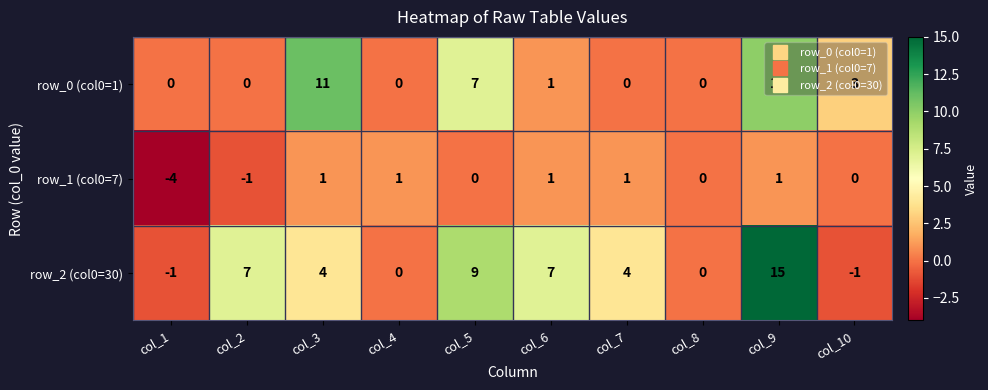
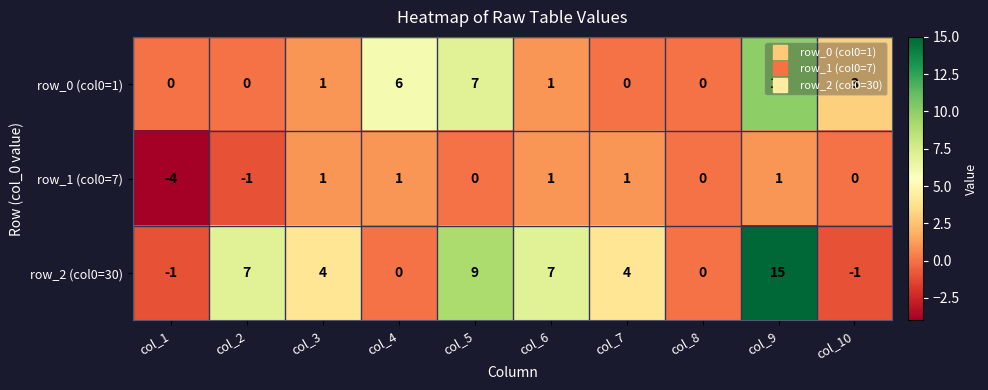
  {
    "row_0 (col0=1)": {
      "col_1": 0,
      "col_2": 0,
-     "col_3": 11,
-     "col_4": 0,
+     "col_3": 1,
+     "col_4": 6,
      "col_5": 7,
      "col_6": 1,
      "col_7": 0,
      "col_8": 0
    },
    "row_1 (col0=7)": {
      "col_1": -4,
      "col_2": -1,
      "col_3": 1,
      "col_4": 1,
      "col_5": 0,
      "col_6": 1,
      "col_7": 1,
      "col_8": 0,
      "col_9": 1,
      "col_10": 0
    },
    "row_2 (col0=30)": {
      "col_1": -1,
      "col_2": 7,
      "col_3": 4,
      "col_4": 0,
      "col_5": 9,
      "col_6": 7,
      "col_7": 4,
      "col_8": 0,
      "col_9": 15,
      "col_10": -1
    }
  }
